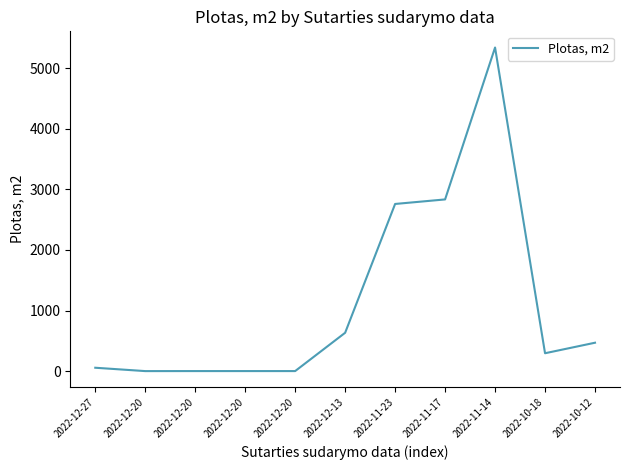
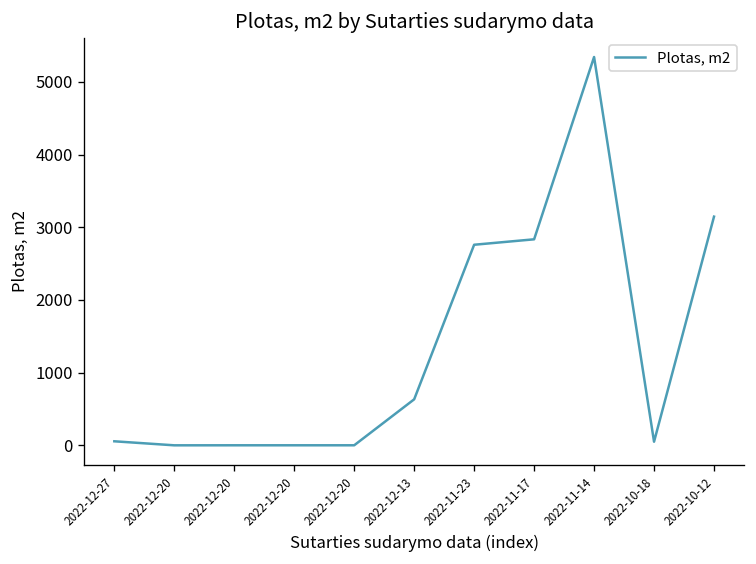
  {
    "2022-12-27": 100,
    "2022-12-13": 600,
    "2022-11-23": 2800,
    "2022-11-17": 2800,
    "2022-11-14": 5300,
-   "2022-10-18": 300,
-   "2022-10-12": 500
+   "2022-10-18": 100,
+   "2022-10-12": 3100
  }
